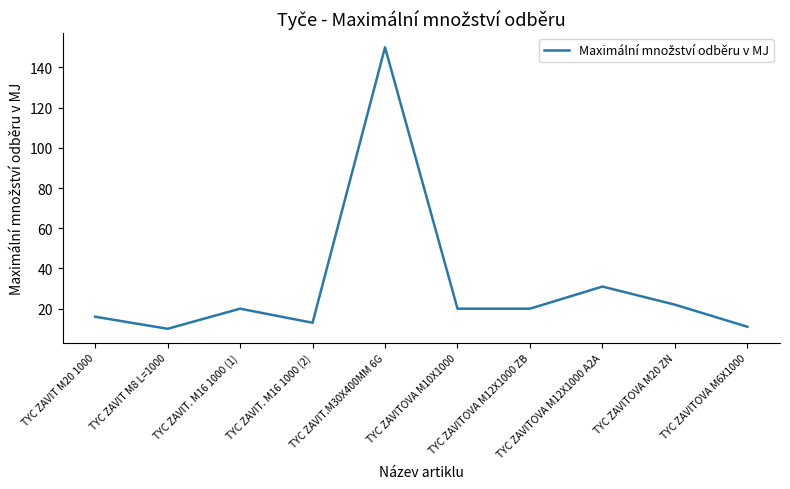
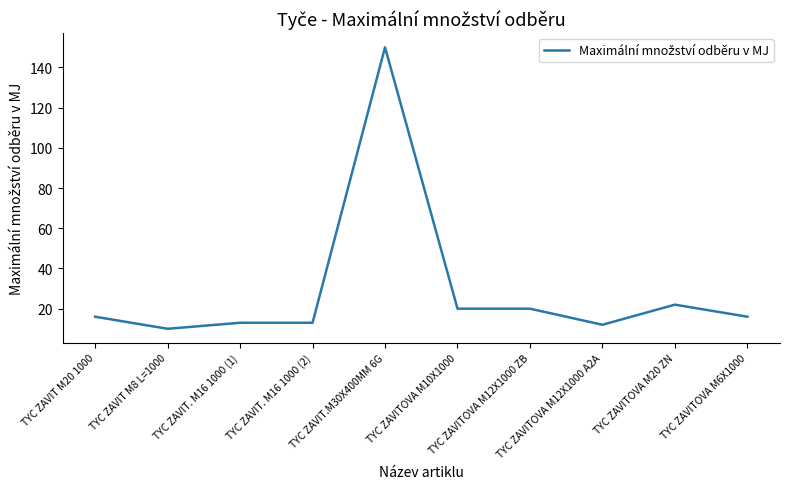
  {
    "TYC ZAVIT M20 1000": 16,
    "TYC ZAVIT M8 L=1000": 10,
-   "TYC ZAVIT. M16 1000 (1)": 20,
+   "TYC ZAVIT. M16 1000 (1)": 13,
    "TYC ZAVIT. M16 1000 (2)": 13,
    "TYC ZAVIT.M30X400MM 6G": 150,
    "TYC ZAVITOVA M10X1000": 20,
    "TYC ZAVITOVA M12X1000 ZB": 20,
-   "TYC ZAVITOVA M12X1000 A2A": 31,
+   "TYC ZAVITOVA M12X1000 A2A": 12,
    "TYC ZAVITOVA M20 ZN": 22,
-   "TYC ZAVITOVA M6X1000": 11
+   "TYC ZAVITOVA M6X1000": 16
  }
